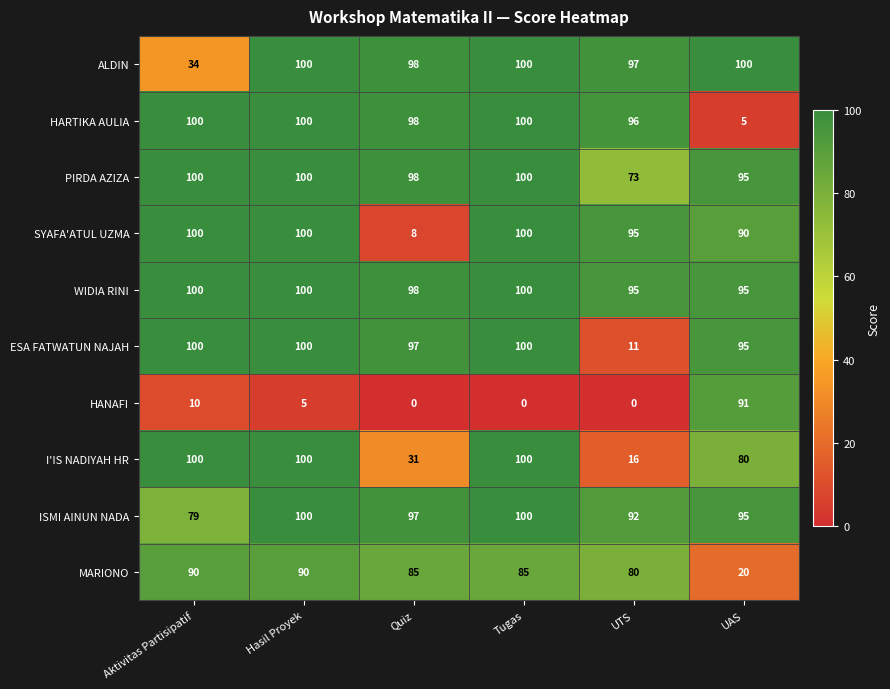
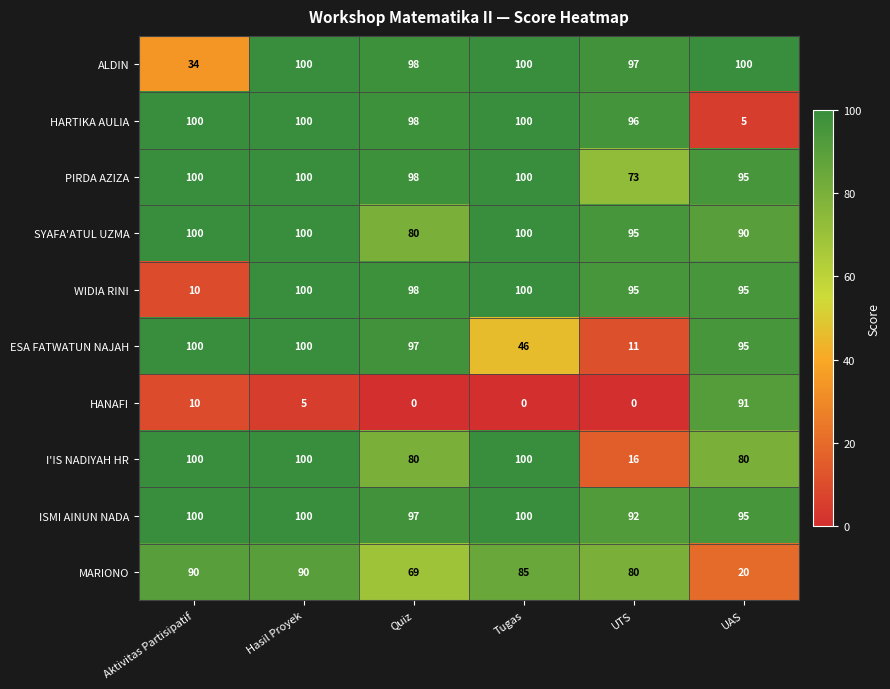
  {
    "ALDIN": {
      "Aktivitas Partisipatif": 34,
      "Hasil Proyek": 100,
      "Quiz": 98,
      "Tugas": 100,
      "UTS": 97,
      "UAS": 100
    },
    "HARTIKA AULIA": {
      "Aktivitas Partisipatif": 100,
      "Hasil Proyek": 100,
      "Quiz": 98,
      "Tugas": 100,
      "UTS": 96,
      "UAS": 5
    },
    "PIRDA AZIZA": {
      "Aktivitas Partisipatif": 100,
      "Hasil Proyek": 100,
      "Quiz": 98,
      "Tugas": 100,
      "UTS": 73,
      "UAS": 95
    },
    "SYAFA'ATUL UZMA": {
      "Aktivitas Partisipatif": 100,
      "Hasil Proyek": 100,
-     "Quiz": 8,
+     "Quiz": 80,
      "Tugas": 100,
      "UTS": 95,
      "UAS": 90
    },
    "WIDIA RINI": {
-     "Aktivitas Partisipatif": 100,
+     "Aktivitas Partisipatif": 10,
      "Hasil Proyek": 100,
      "Quiz": 98,
      "Tugas": 100,
      "UTS": 95,
      "UAS": 95
    },
    "ESA FATWATUN NAJAH": {
      "Aktivitas Partisipatif": 100,
      "Hasil Proyek": 100,
      "Quiz": 97,
-     "Tugas": 100,
+     "Tugas": 46,
      "UTS": 11,
      "UAS": 95
    },
    "HANAFI": {
      "Aktivitas Partisipatif": 10,
      "Hasil Proyek": 5,
      "Quiz": 0,
      "Tugas": 0,
      "UTS": 0,
      "UAS": 91
    },
    "I'IS NADIYAH HR": {
      "Aktivitas Partisipatif": 100,
      "Hasil Proyek": 100,
-     "Quiz": 31,
+     "Quiz": 80,
      "Tugas": 100,
      "UTS": 16,
      "UAS": 80
    },
    "ISMI AINUN NADA": {
-     "Aktivitas Partisipatif": 79,
+     "Aktivitas Partisipatif": 100,
      "Hasil Proyek": 100,
      "Quiz": 97,
      "Tugas": 100,
      "UTS": 92,
      "UAS": 95
    },
    "MARIONO": {
      "Aktivitas Partisipatif": 90,
      "Hasil Proyek": 90,
-     "Quiz": 85,
+     "Quiz": 69,
      "Tugas": 85,
      "UTS": 80,
      "UAS": 20
    }
  }
